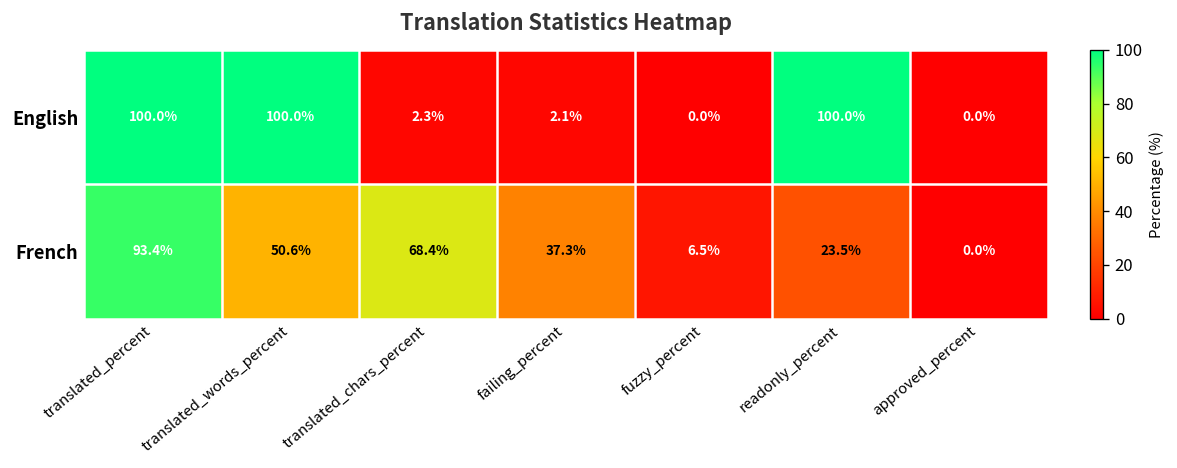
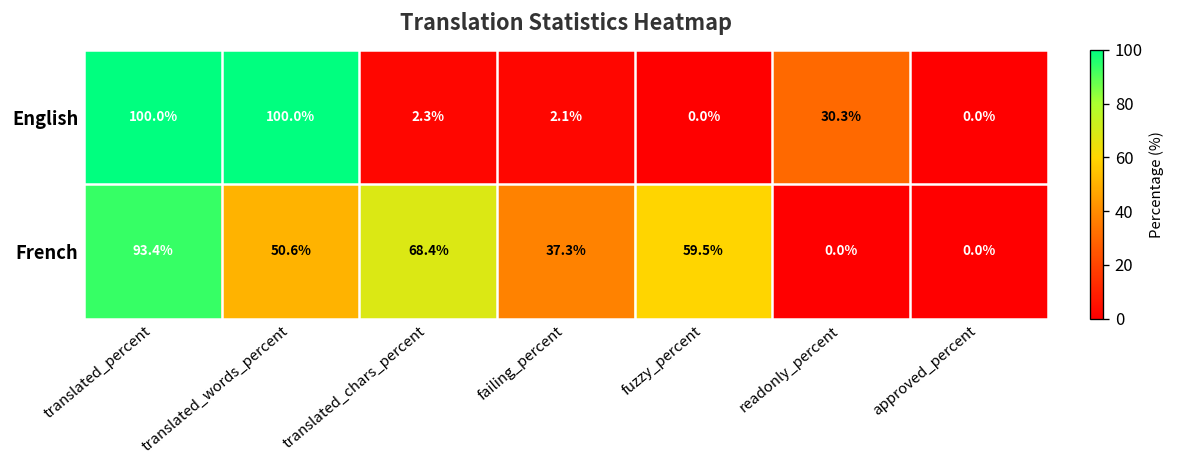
  {
    "English": {
      "translated_percent": "100.0%",
      "translated_words_percent": "100.0%",
      "translated_chars_percent": "2.3%",
      "failing_percent": "2.1%",
      "fuzzy_percent": "0.0%",
-     "readonly_percent": "100.0%",
+     "readonly_percent": "30.3%",
      "approved_percent": "0.0%"
    },
    "French": {
      "translated_percent": "93.4%",
      "translated_words_percent": "50.6%",
      "translated_chars_percent": "68.4%",
      "failing_percent": "37.3%",
-     "fuzzy_percent": "6.5%",
-     "readonly_percent": "23.5%",
+     "fuzzy_percent": "59.5%",
+     "readonly_percent": "0.0%",
      "approved_percent": "0.0%"
    }
  }
